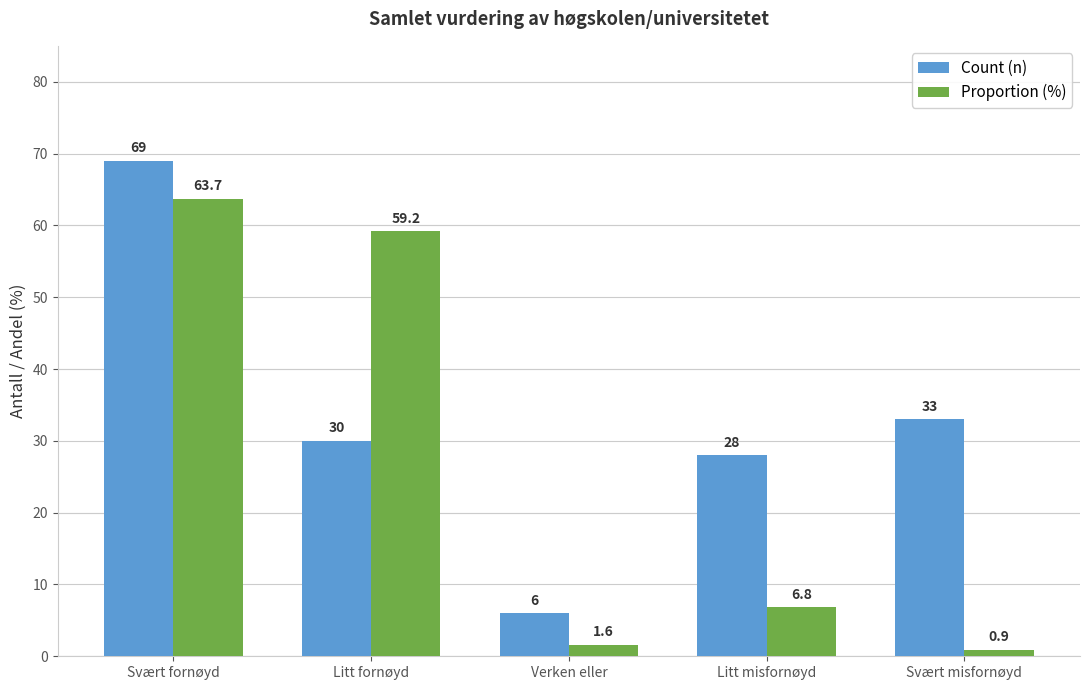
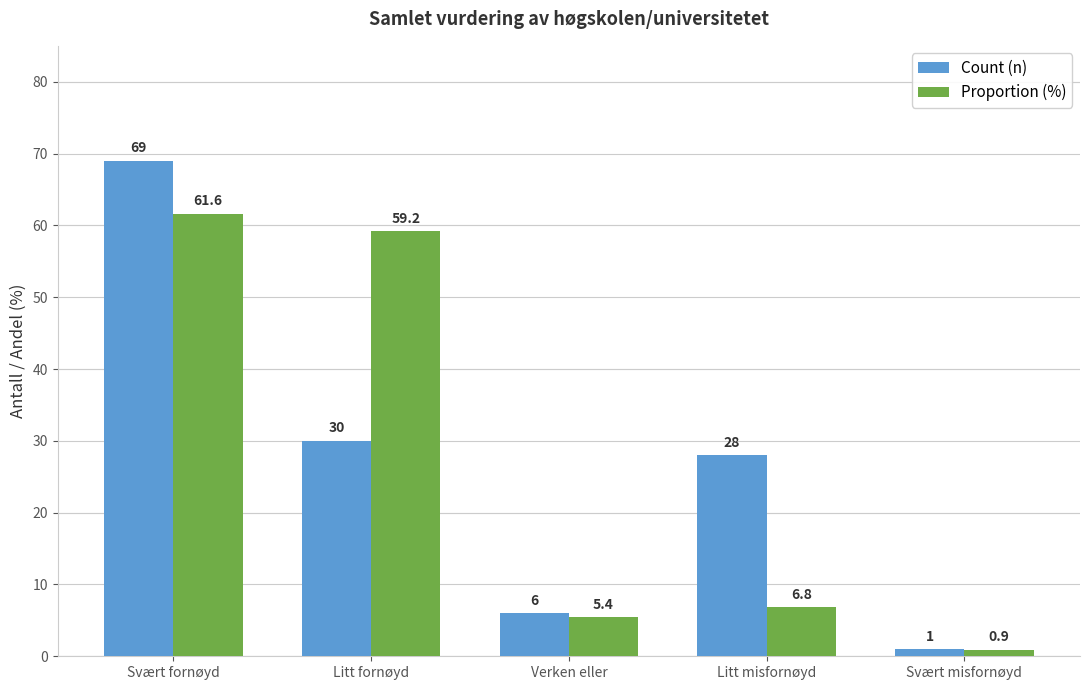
  {
    "Count (n)": {
      "Svært fornøyd": 69,
      "Litt fornøyd": 30,
      "Verken eller": 6,
      "Litt misfornøyd": 28,
-     "Svært misfornøyd": 33
+     "Svært misfornøyd": 1
    },
    "Proportion (%)": {
-     "Svært fornøyd": 63.7,
+     "Svært fornøyd": 61.6,
      "Litt fornøyd": 59.2,
-     "Verken eller": 1.6,
+     "Verken eller": 5.4,
      "Litt misfornøyd": 6.8,
      "Svært misfornøyd": 0.9
    }
  }
